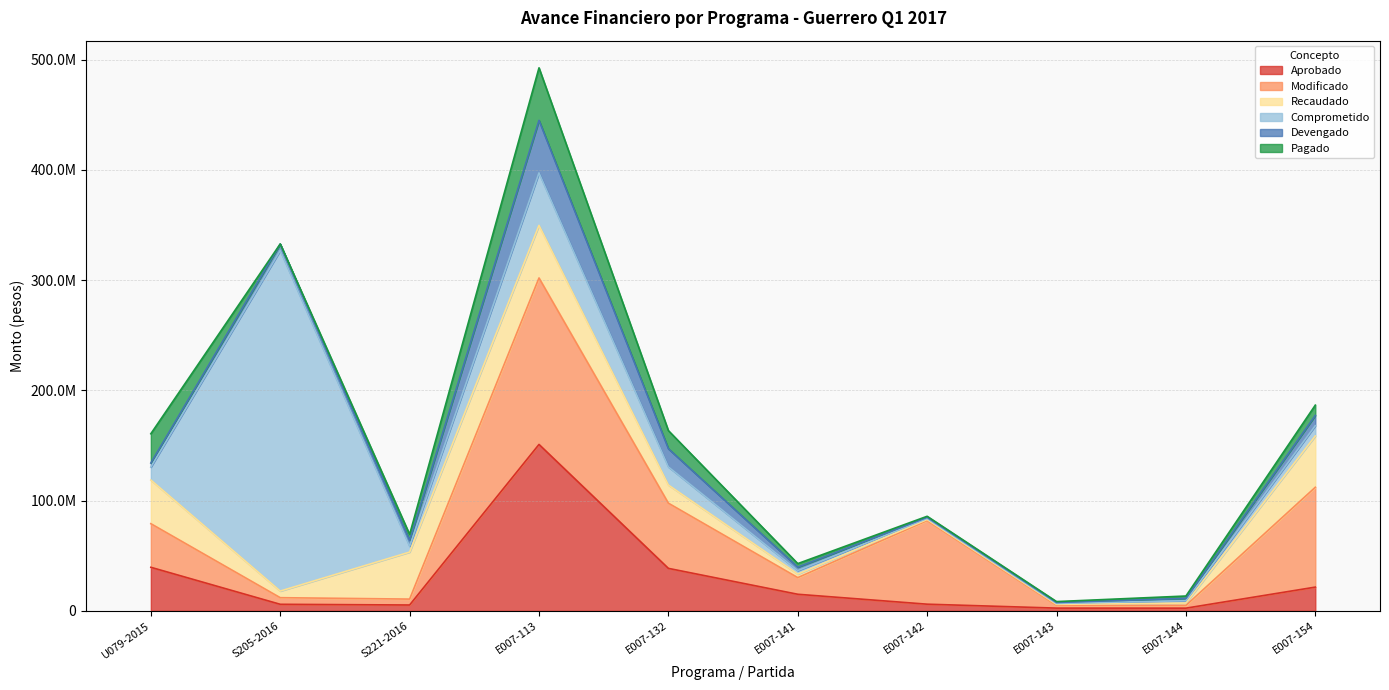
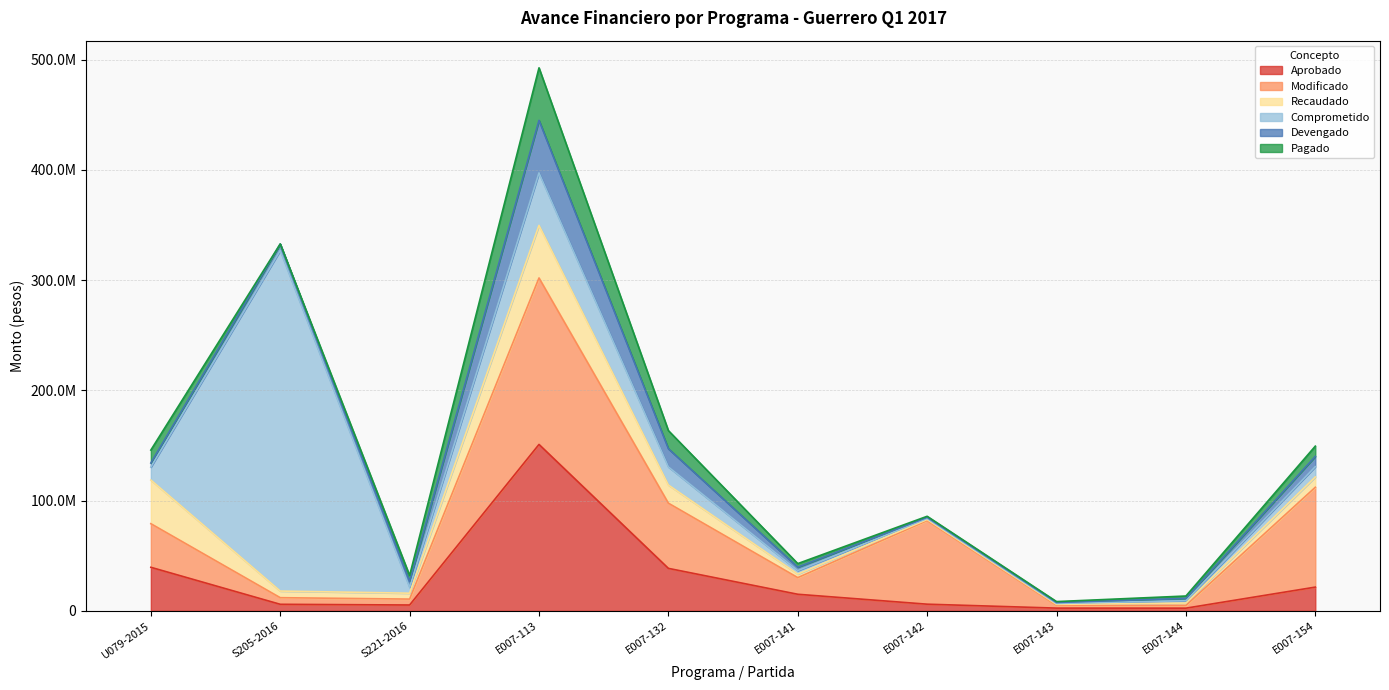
  {
    "Aprobado": {
      "U079-2015": 40000000,
      "S205-2016": 6000000,
      "S221-2016": 5000000,
      "E007-113": 151000000,
      "E007-132": 39000000,
      "E007-141": 15000000,
      "E007-142": 6000000,
      "E007-143": 3000000,
      "E007-144": 2000000,
      "E007-154": 22000000
    },
    "Modificado": {
      "U079-2015": 40000000,
      "S205-2016": 6000000,
      "S221-2016": 5000000,
      "E007-113": 151000000,
      "E007-132": 59000000,
      "E007-141": 15000000,
      "E007-154": 91000000
    },
    "Recaudado": {
      "U079-2015": 40000000,
      "S205-2016": 6000000,
-     "S221-2016": 43000000,
+     "S221-2016": 5000000,
      "E007-113": 48000000,
      "E007-132": 16000000,
      "E007-141": 3000000,
-     "E007-154": 47000000
+     "E007-154": 9000000
    },
    "Comprometido": {
      "U079-2015": 12000000,
      "S205-2016": 309000000,
      "S221-2016": 5000000,
      "E007-113": 48000000,
      "E007-132": 16000000,
      "E007-141": 3000000,
      "E007-154": 9000000
    },
    "Devengado": {
      "U079-2015": 4000000,
      "S221-2016": 5000000,
      "E007-113": 48000000,
      "E007-132": 16000000,
      "E007-141": 3000000,
      "E007-154": 9000000
    },
    "Pagado": {
-     "U079-2015": 27000000,
+     "U079-2015": 12000000,
      "S221-2016": 5000000,
      "E007-113": 48000000,
      "E007-132": 16000000,
      "E007-141": 3000000,
      "E007-154": 9000000
    }
  }
